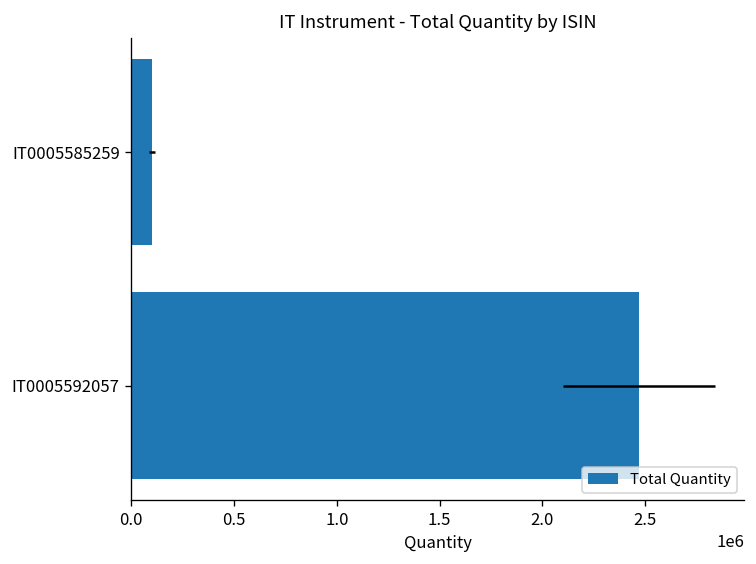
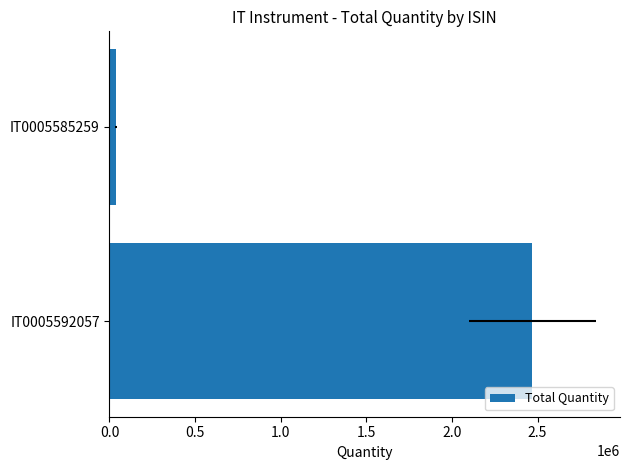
  {
-   "IT0005585259": 100000,
+   "IT0005585259": 40000,
    "IT0005592057": 2470000
  }
